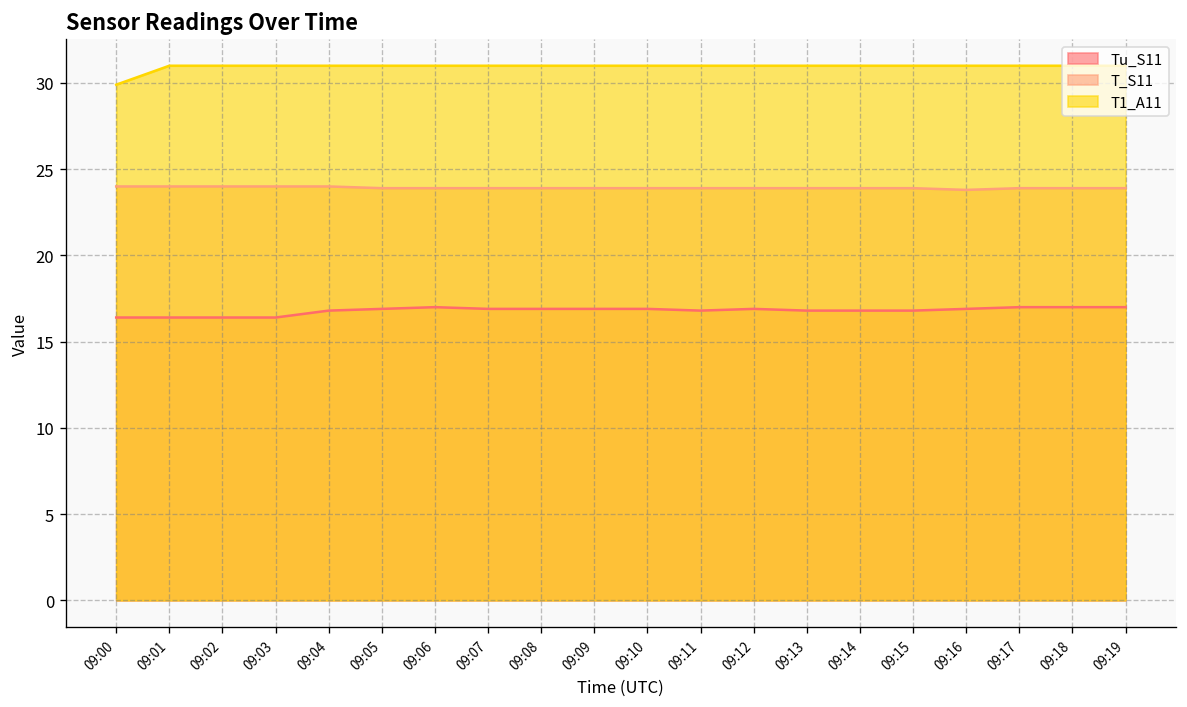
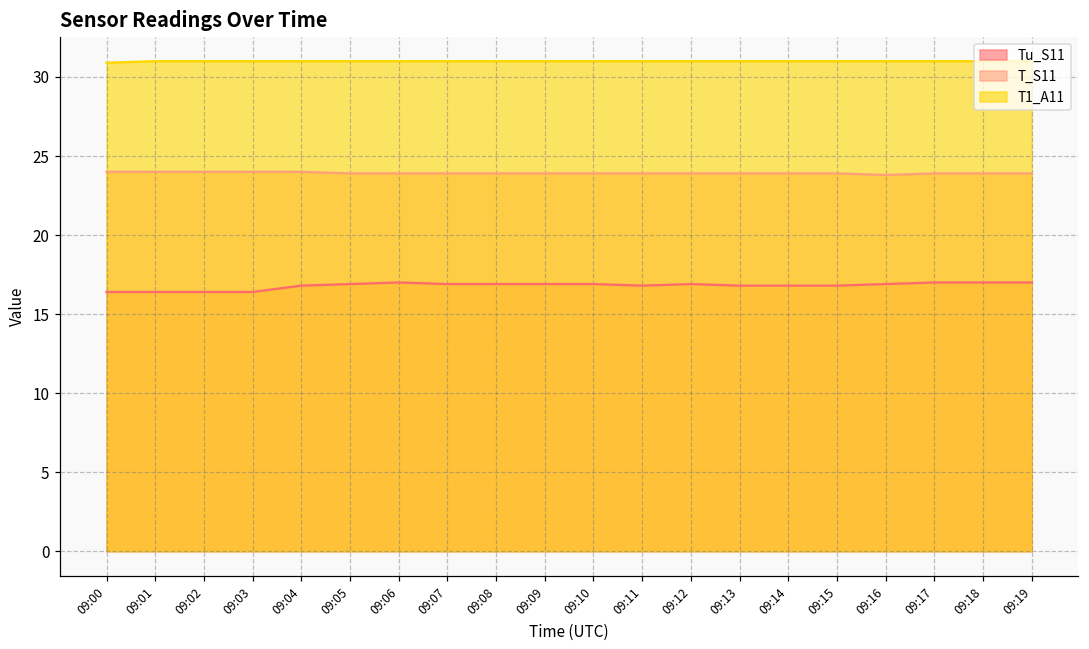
  {
    "T1_A11": {
-     "09:00": 29.9,
+     "09:00": 30.9,
      "09:01": 31.0,
      "09:02": 31.0,
      "09:03": 31.0,
      "09:04": 31.0,
      "09:05": 31.0,
      "09:06": 31.0,
      "09:07": 31.0,
      "09:08": 31.0,
      "09:09": 31.0,
      "09:10": 31.0,
      "09:11": 31.0,
      "09:12": 31.0,
      "09:13": 31.0,
      "09:14": 31.0,
      "09:15": 31.0,
      "09:16": 31.0,
      "09:17": 31.0
    }
  }
